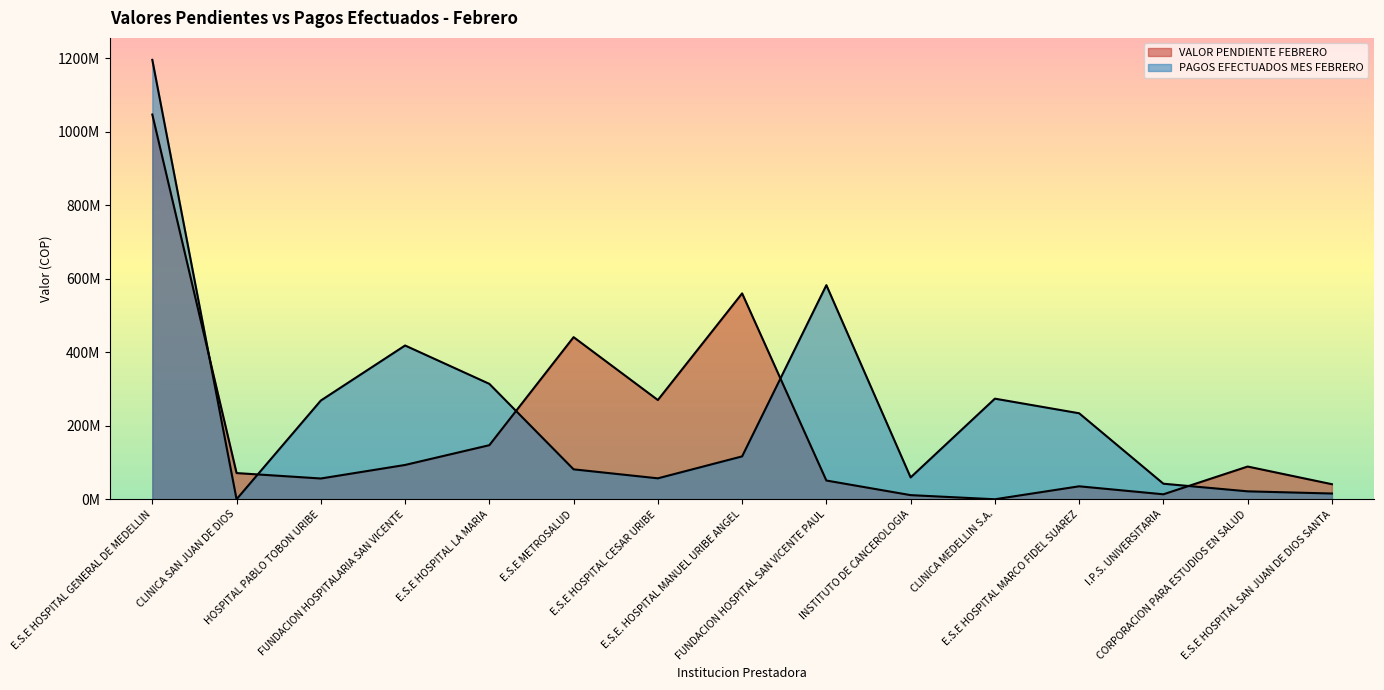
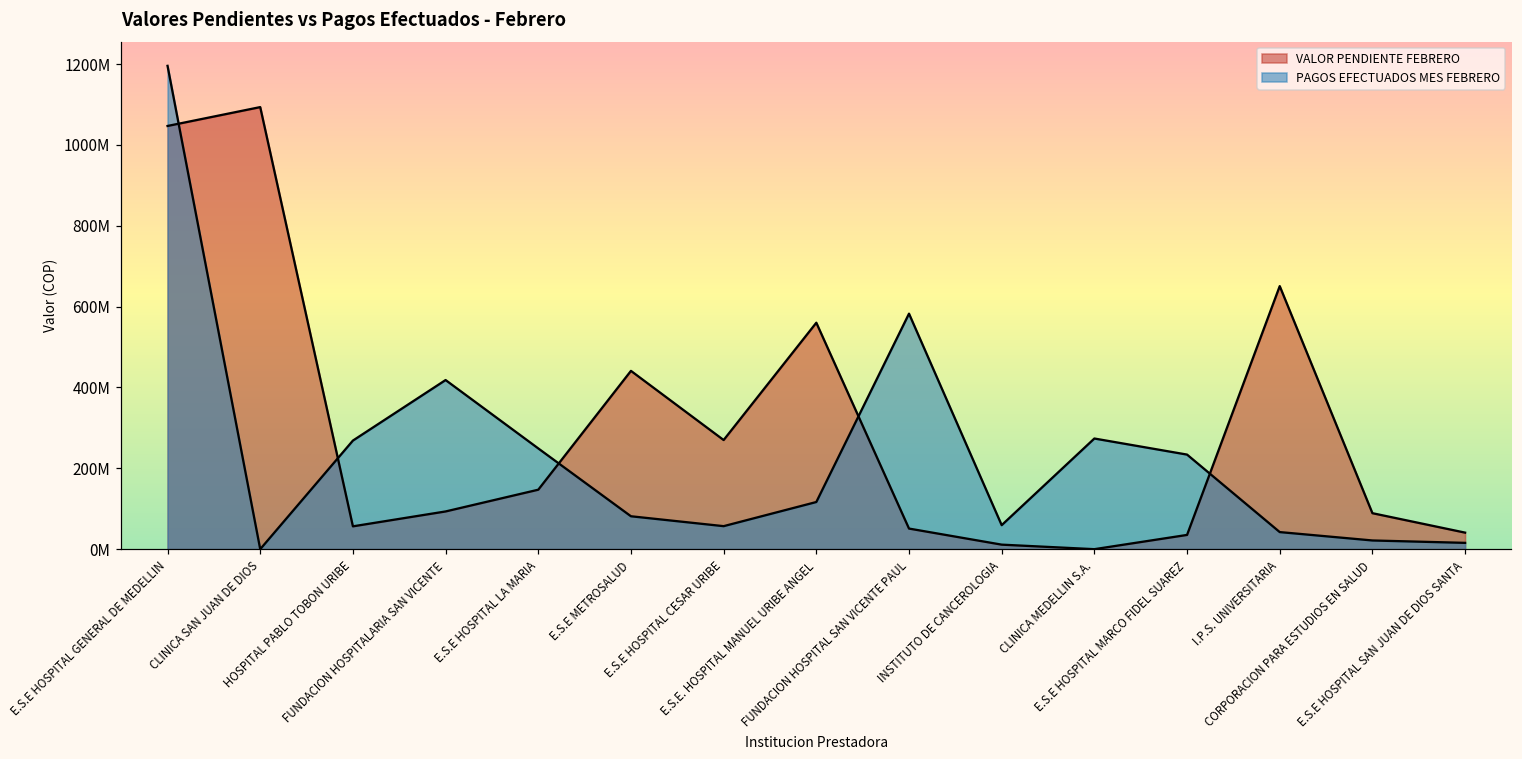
  {
    "VALOR PENDIENTE FEBRERO": {
      "E.S.E HOSPITAL GENERAL DE MEDELLIN": 1050000000,
-     "CLINICA SAN JUAN DE DIOS": 70000000,
+     "CLINICA SAN JUAN DE DIOS": 1090000000,
      "HOSPITAL PABLO TOBON URIBE": 60000000,
      "FUNDACION HOSPITALARIA SAN VICENTE": 90000000,
      "E.S.E HOSPITAL LA MARIA": 150000000,
      "E.S.E METROSALUD": 440000000,
      "E.S.E HOSPITAL CESAR URIBE": 270000000,
      "E.S.E. HOSPITAL MANUEL URIBE ANGEL": 560000000,
      "FUNDACION HOSPITAL SAN VICENTE PAUL": 50000000,
      "INSTITUTO DE CANCEROLOGIA": 10000000,
      "CLINICA MEDELLIN S.A.": 0,
      "E.S.E HOSPITAL MARCO FIDEL SUAREZ": 40000000,
-     "I.P.S. UNIVERSITARIA": 10000000,
+     "I.P.S. UNIVERSITARIA": 650000000,
      "CORPORACION PARA ESTUDIOS EN SALUD": 90000000,
      "E.S.E HOSPITAL SAN JUAN DE DIOS SANTA": 40000000
    },
    "PAGOS EFECTUADOS MES FEBRERO": {
      "E.S.E HOSPITAL GENERAL DE MEDELLIN": 1200000000,
      "CLINICA SAN JUAN DE DIOS": 0,
      "HOSPITAL PABLO TOBON URIBE": 270000000,
      "FUNDACION HOSPITALARIA SAN VICENTE": 420000000,
-     "E.S.E HOSPITAL LA MARIA": 310000000,
+     "E.S.E HOSPITAL LA MARIA": 250000000,
      "E.S.E METROSALUD": 80000000,
      "E.S.E HOSPITAL CESAR URIBE": 60000000,
      "E.S.E. HOSPITAL MANUEL URIBE ANGEL": 120000000,
      "FUNDACION HOSPITAL SAN VICENTE PAUL": 580000000,
      "INSTITUTO DE CANCEROLOGIA": 60000000,
      "CLINICA MEDELLIN S.A.": 270000000,
      "E.S.E HOSPITAL MARCO FIDEL SUAREZ": 230000000,
      "I.P.S. UNIVERSITARIA": 40000000,
      "CORPORACION PARA ESTUDIOS EN SALUD": 20000000,
      "E.S.E HOSPITAL SAN JUAN DE DIOS SANTA": 20000000
    }
  }
